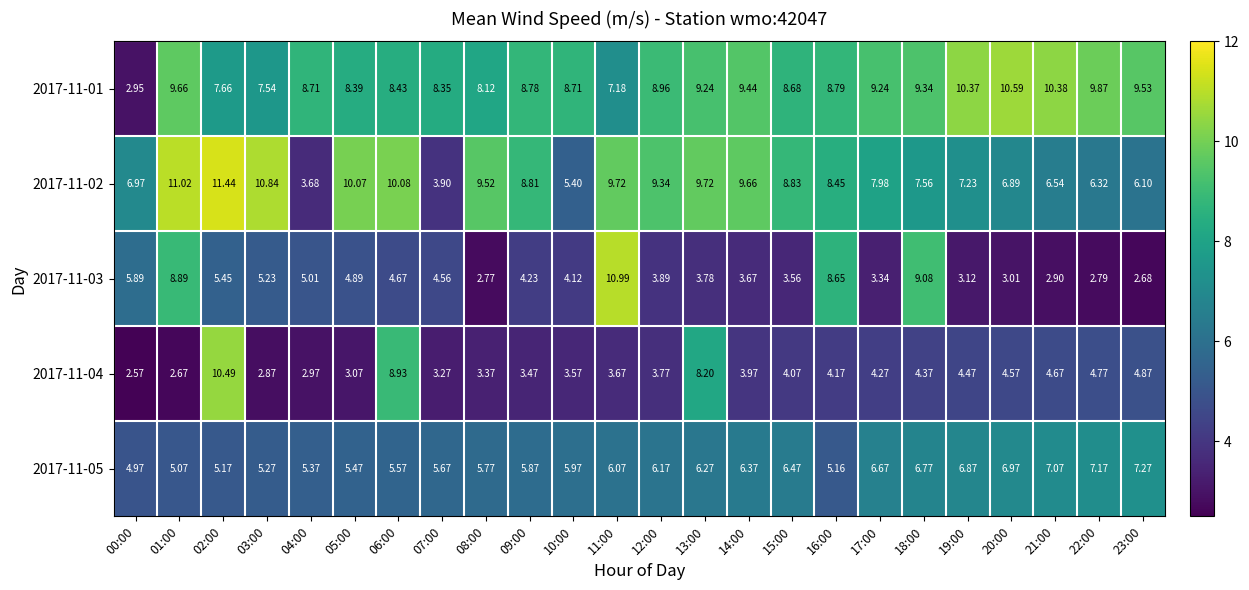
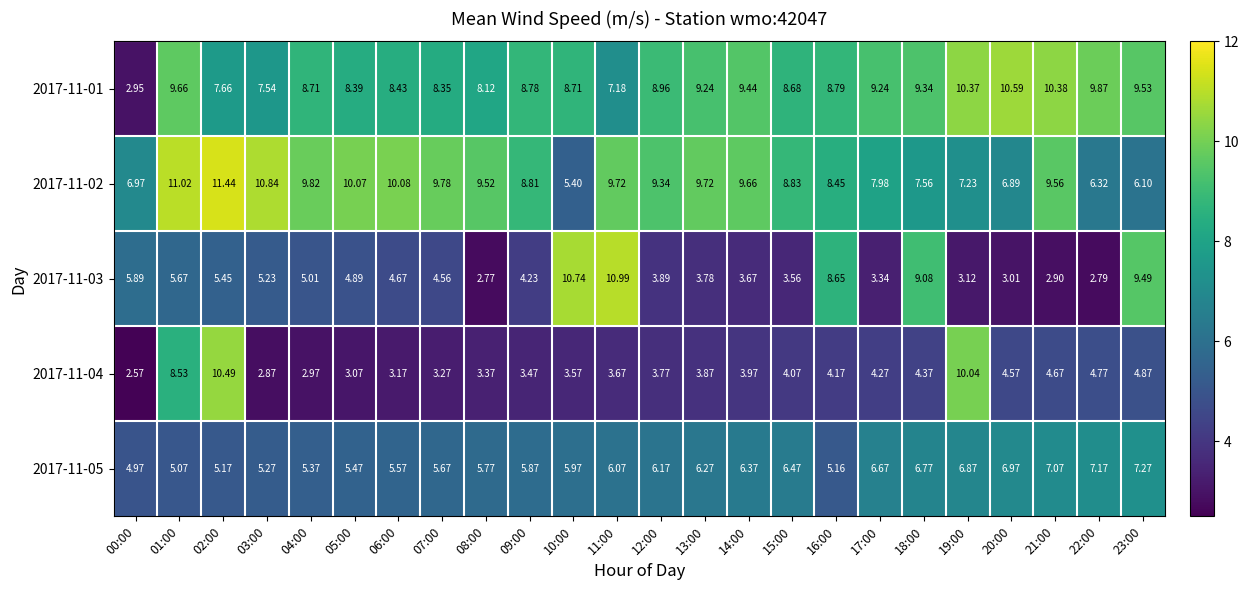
  {
    "2017-11-01": {
      "00:00": 2.95,
      "01:00": 9.66,
      "02:00": 7.66,
      "03:00": 7.54,
      "04:00": 8.71,
      "05:00": 8.39,
      "06:00": 8.43,
      "07:00": 8.35,
      "08:00": 8.12,
      "09:00": 8.78,
      "10:00": 8.71,
      "11:00": 7.18,
      "12:00": 8.96,
      "13:00": 9.24,
      "14:00": 9.44,
      "15:00": 8.68,
      "16:00": 8.79,
      "17:00": 9.24,
      "18:00": 9.34,
      "19:00": 10.37,
      "20:00": 10.59,
      "21:00": 10.38,
      "22:00": 9.87,
      "23:00": 9.53
    },
    "2017-11-02": {
      "00:00": 6.97,
      "01:00": 11.02,
      "02:00": 11.44,
      "03:00": 10.84,
-     "04:00": 3.68,
+     "04:00": 9.82,
      "05:00": 10.07,
      "06:00": 10.08,
-     "07:00": 3.90,
+     "07:00": 9.78,
      "08:00": 9.52,
      "09:00": 8.81,
      "10:00": 5.40,
      "11:00": 9.72,
      "12:00": 9.34,
      "13:00": 9.72,
      "14:00": 9.66,
      "15:00": 8.83,
      "16:00": 8.45,
      "17:00": 7.98,
      "18:00": 7.56,
      "19:00": 7.23,
      "20:00": 6.89,
-     "21:00": 6.54,
+     "21:00": 9.56,
      "22:00": 6.32,
      "23:00": 6.10
    },
    "2017-11-03": {
      "00:00": 5.89,
-     "01:00": 8.89,
+     "01:00": 5.67,
      "02:00": 5.45,
      "03:00": 5.23,
      "04:00": 5.01,
      "05:00": 4.89,
      "06:00": 4.67,
      "07:00": 4.56,
      "08:00": 2.77,
      "09:00": 4.23,
-     "10:00": 4.12,
+     "10:00": 10.74,
      "11:00": 10.99,
      "12:00": 3.89,
      "13:00": 3.78,
      "14:00": 3.67,
      "15:00": 3.56,
      "16:00": 8.65,
      "17:00": 3.34,
      "18:00": 9.08,
      "19:00": 3.12,
      "20:00": 3.01,
      "21:00": 2.90,
      "22:00": 2.79,
-     "23:00": 2.68
+     "23:00": 9.49
    },
    "2017-11-04": {
      "00:00": 2.57,
-     "01:00": 2.67,
+     "01:00": 8.53,
      "02:00": 10.49,
      "03:00": 2.87,
      "04:00": 2.97,
      "05:00": 3.07,
-     "06:00": 8.93,
+     "06:00": 3.17,
      "07:00": 3.27,
      "08:00": 3.37,
      "09:00": 3.47,
      "10:00": 3.57,
      "11:00": 3.67,
      "12:00": 3.77,
-     "13:00": 8.20,
+     "13:00": 3.87,
      "14:00": 3.97,
      "15:00": 4.07,
      "16:00": 4.17,
      "17:00": 4.27,
      "18:00": 4.37,
-     "19:00": 4.47,
+     "19:00": 10.04,
      "20:00": 4.57,
      "21:00": 4.67,
      "22:00": 4.77,
      "23:00": 4.87
    },
    "2017-11-05": {
      "00:00": 4.97,
      "01:00": 5.07,
      "02:00": 5.17,
      "03:00": 5.27,
      "04:00": 5.37,
      "05:00": 5.47,
      "06:00": 5.57,
      "07:00": 5.67,
      "08:00": 5.77,
      "09:00": 5.87,
      "10:00": 5.97,
      "11:00": 6.07,
      "12:00": 6.17,
      "13:00": 6.27,
      "14:00": 6.37,
      "15:00": 6.47,
      "16:00": 5.16,
      "17:00": 6.67,
      "18:00": 6.77,
      "19:00": 6.87,
      "20:00": 6.97,
      "21:00": 7.07,
      "22:00": 7.17,
      "23:00": 7.27
    }
  }
